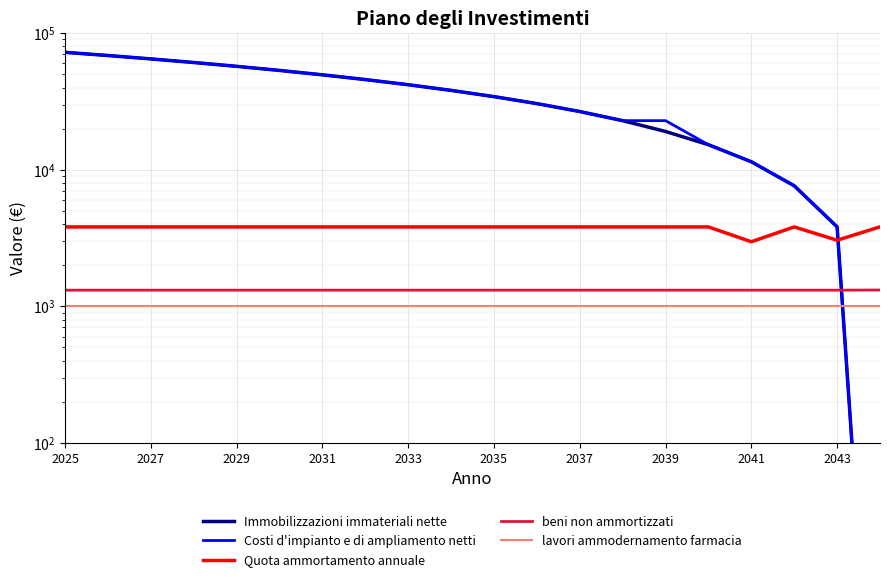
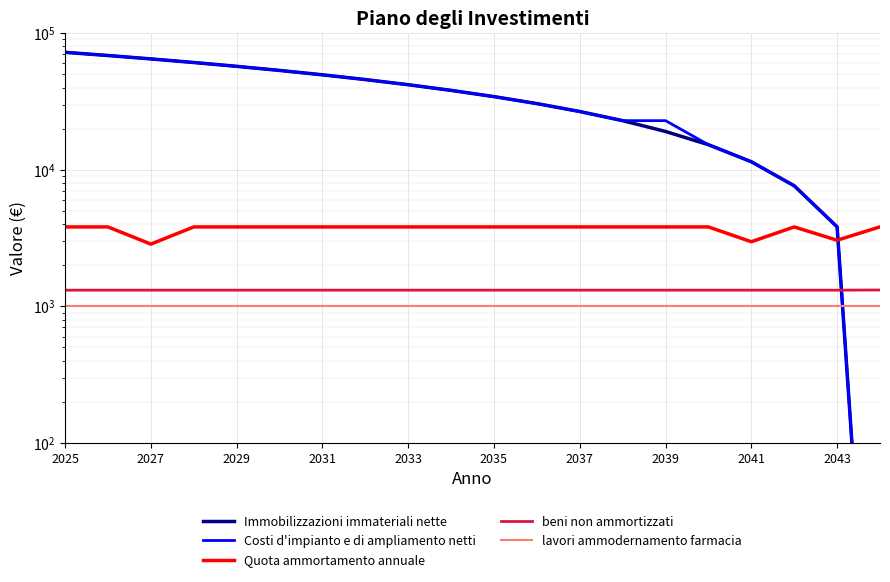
  {
    "Immobilizzazioni immateriali nette": {
      "2039": 19000
    },
    "Costi d'impianto e di ampliamento netti": {
      "2039": 23000
    },
    "Quota ammortamento annuale": {
      "2025": 3800,
-     "2027": 3800,
+     "2027": 2900,
      "2029": 3800,
      "2031": 3800,
      "2033": 3800,
      "2035": 3800,
      "2037": 3800,
      "2039": 3800,
      "2041": 3000,
      "2043": 3000
    },
    "beni non ammortizzati": {
      "2025": 1300,
      "2027": 1300,
      "2029": 1300,
      "2031": 1300,
      "2033": 1300,
      "2035": 1300,
      "2037": 1300,
      "2039": 1300,
      "2041": 1300,
      "2043": 1300
    },
    "lavori ammodernamento farmacia": {
      "2025": 1000,
      "2027": 1000,
      "2029": 1000,
      "2031": 1000,
      "2033": 1000,
      "2035": 1000,
      "2037": 1000,
      "2039": 1000,
      "2041": 1000,
      "2043": 1000
    }
  }
